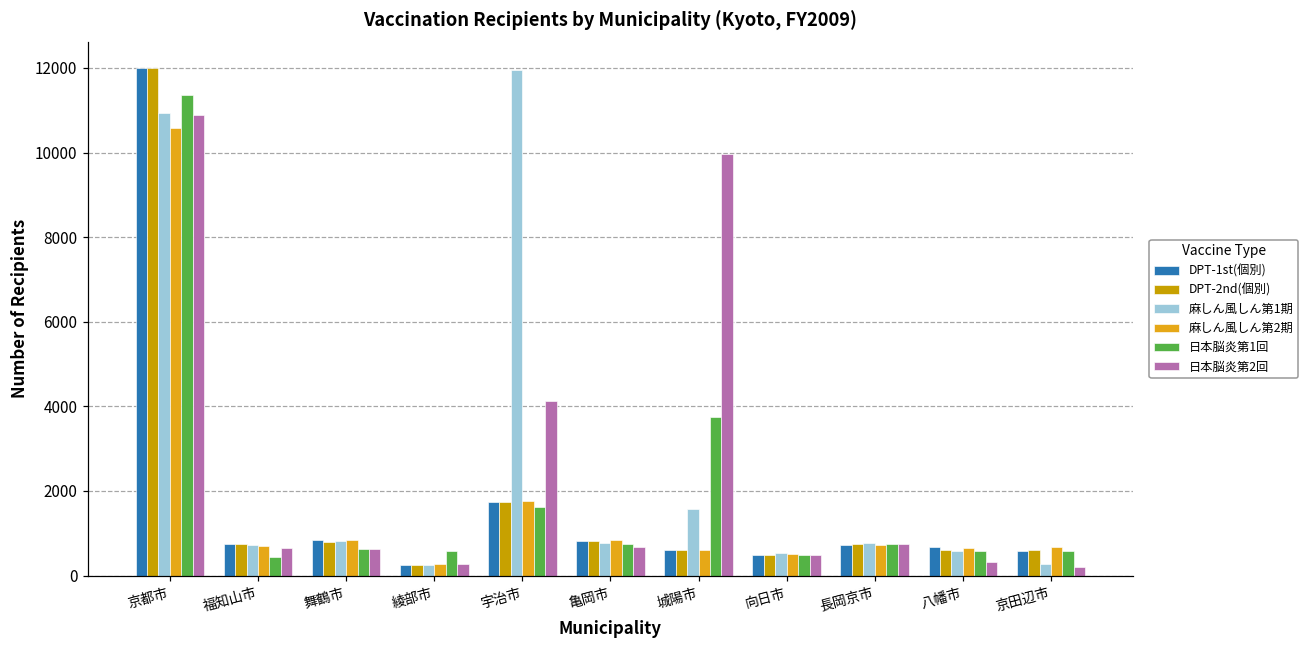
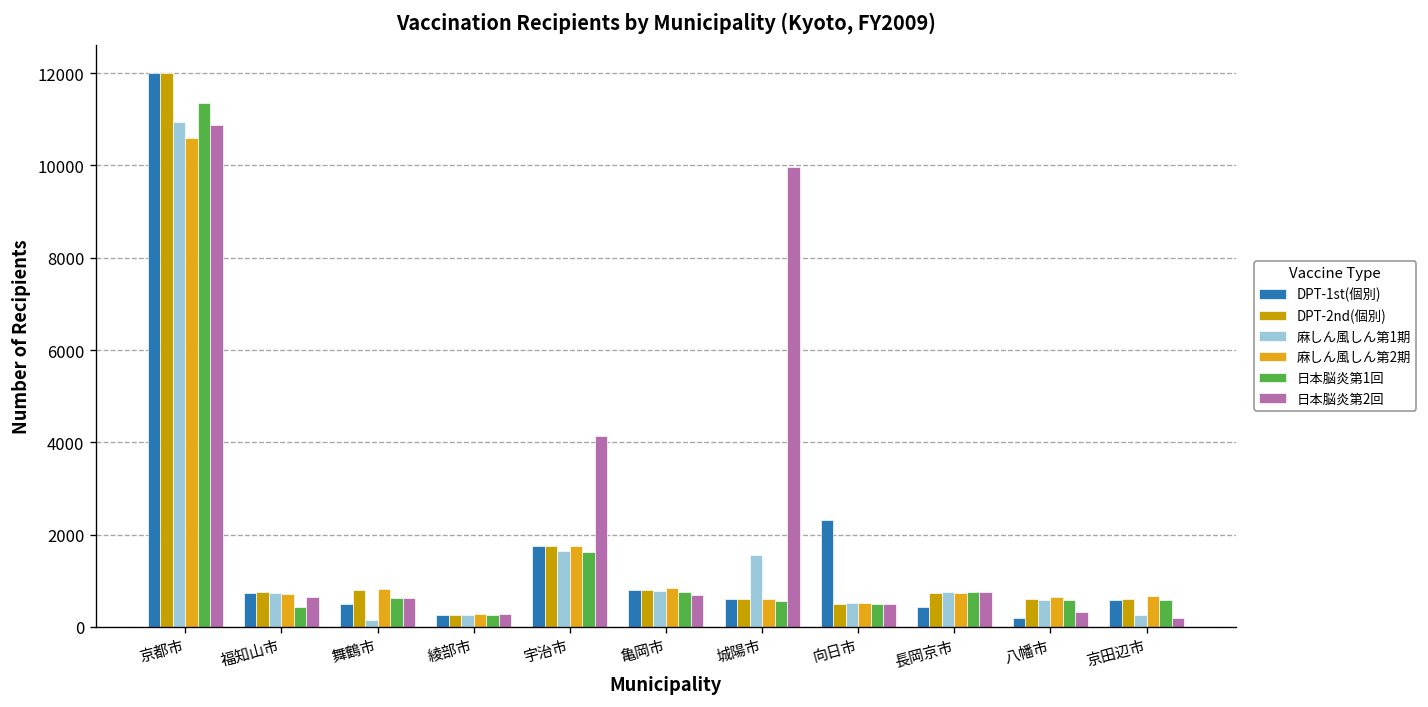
  {
    "DPT-1st(個別)": {
      "京都市": 12000,
      "福知山市": 700,
-     "舞鶴市": 800,
+     "舞鶴市": 500,
      "綾部市": 300,
      "宇治市": 1800,
      "亀岡市": 800,
      "城陽市": 600,
-     "向日市": 500,
-     "長岡京市": 700,
-     "八幡市": 700,
+     "向日市": 2300,
+     "長岡京市": 400,
+     "八幡市": 200,
      "京田辺市": 600
    },
    "麻しん風しん第1期": {
      "京都市": 10900,
      "福知山市": 700,
-     "舞鶴市": 800,
+     "舞鶴市": 100,
      "綾部市": 300,
-     "宇治市": 12000,
+     "宇治市": 1600,
      "亀岡市": 800,
      "城陽市": 1600,
      "向日市": 500,
      "長岡京市": 800,
      "八幡市": 600,
      "京田辺市": 300
    },
    "日本脳炎第1回": {
      "京都市": 11400,
      "福知山市": 400,
      "舞鶴市": 600,
-     "綾部市": 600,
+     "綾部市": 300,
      "宇治市": 1600,
      "亀岡市": 700,
-     "城陽市": 3800,
+     "城陽市": 600,
      "向日市": 500,
      "長岡京市": 800,
      "八幡市": 600,
      "京田辺市": 600
    },
    "日本脳炎第2回": {
      "京都市": 10900,
      "福知山市": 700,
      "舞鶴市": 600,
      "綾部市": 300,
      "宇治市": 4100,
      "亀岡市": 700,
      "城陽市": 10000,
      "向日市": 500,
      "長岡京市": 800,
      "八幡市": 300,
      "京田辺市": 200
    }
  }
